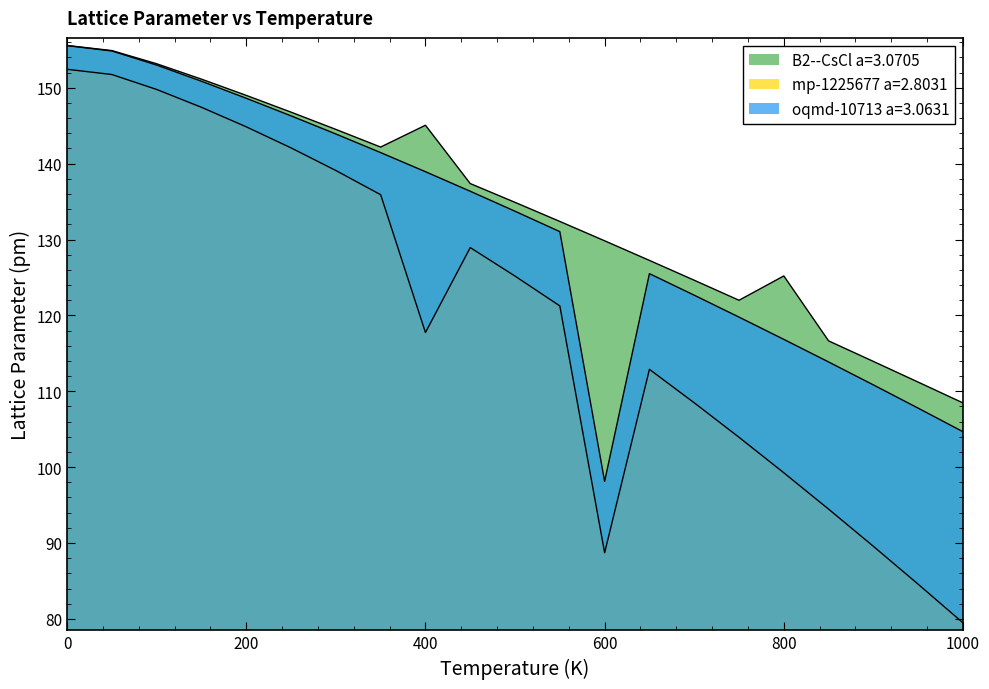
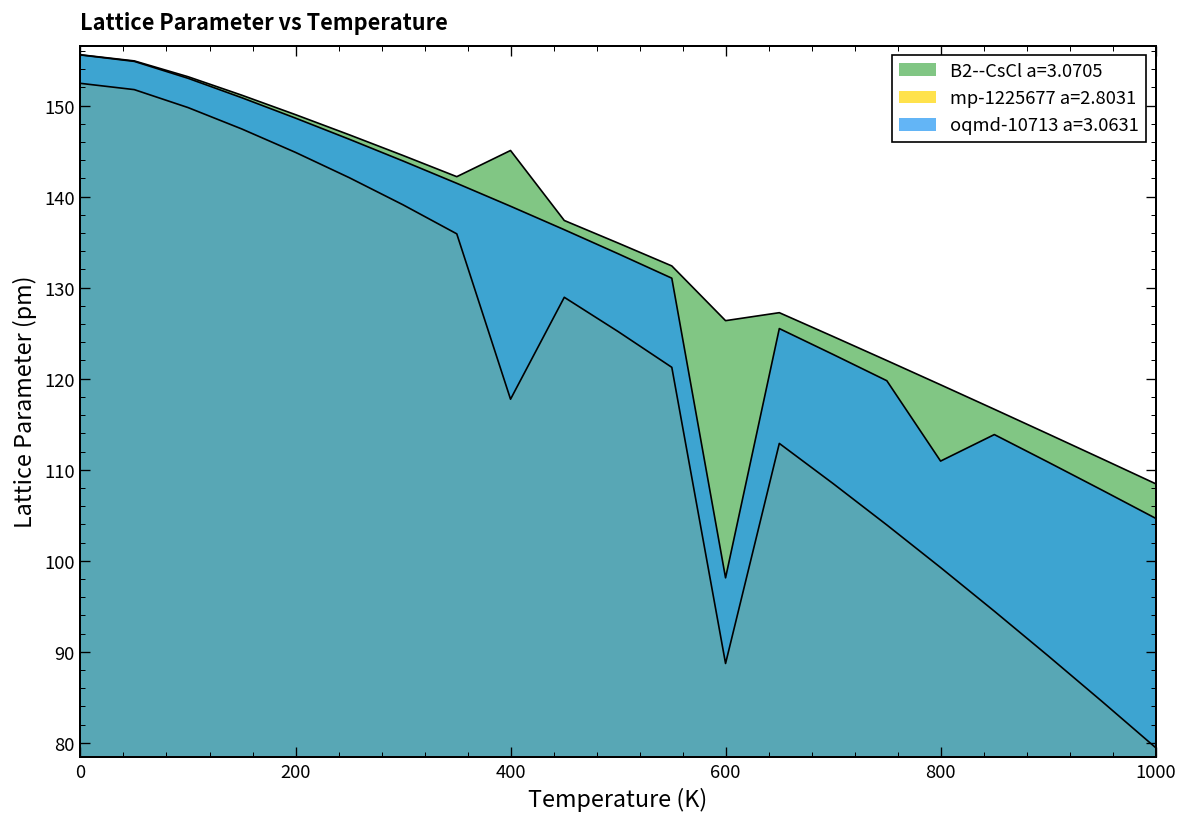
  {
    "B2--CsCl a=3.0705": {
      "200": 149,
      "400": 145,
-     "600": 130,
-     "800": 125,
+     "600": 126,
+     "800": 119,
      "1000": 108
    },
    "mp-1225677 a=2.8031": {
      "0": 152,
      "200": 145,
      "400": 118,
      "600": 89,
      "800": 99,
      "1000": 79
    },
    "oqmd-10713 a=3.0631": {
      "200": 149,
      "400": 139,
      "600": 98,
-     "800": 117,
+     "800": 111,
      "1000": 105
    }
  }
